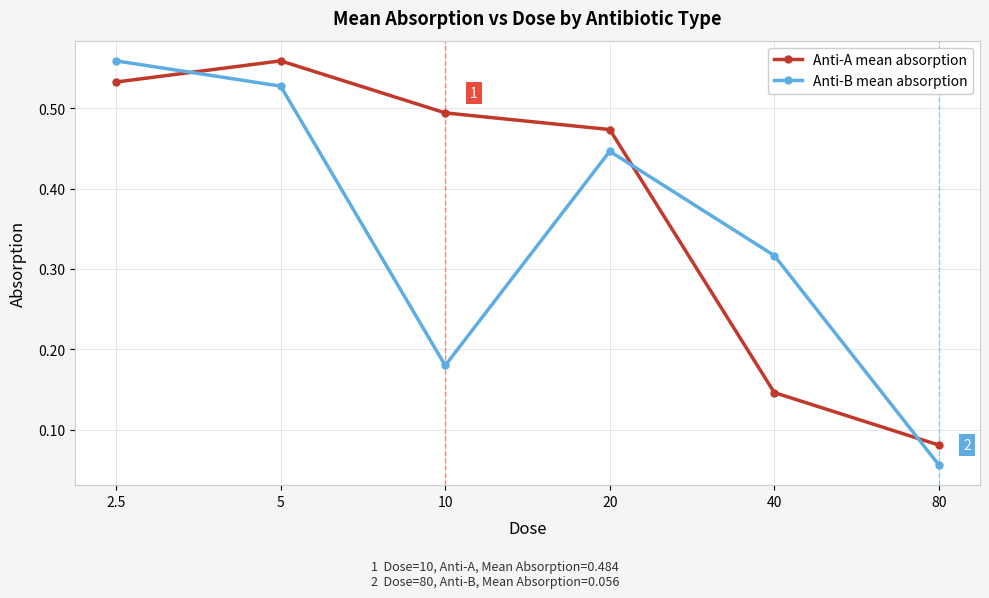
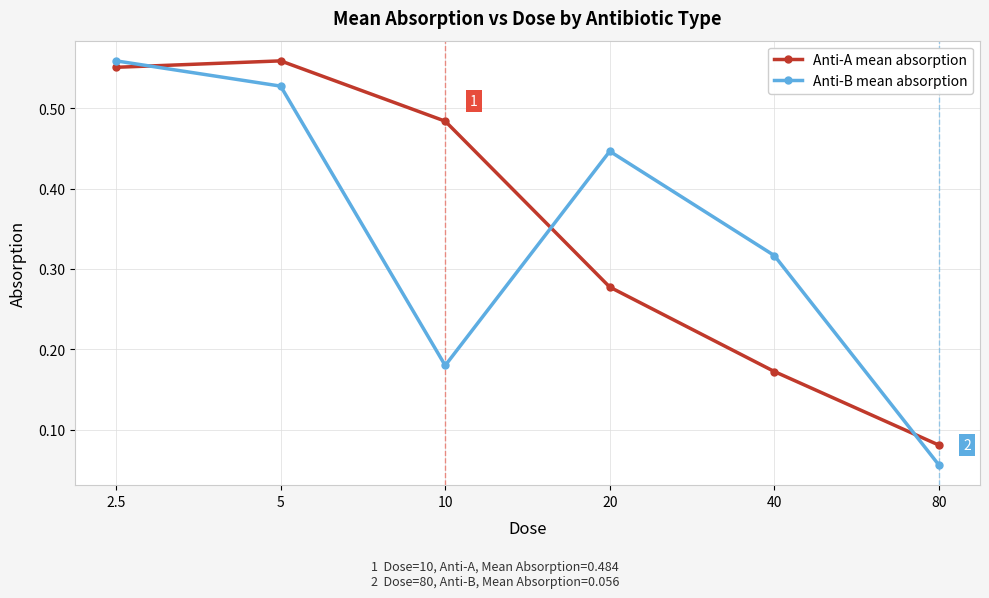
  {
    "Anti-A mean absorption": {
-     "2.5": 0.53,
+     "2.5": 0.55,
      "5": 0.56,
-     "10": 0.49,
-     "20": 0.47,
-     "40": 0.15
+     "10": 0.48,
+     "20": 0.28,
+     "40": 0.17
    },
    "Anti-B mean absorption": {
      "2.5": 0.56,
      "5": 0.53,
      "10": 0.18,
      "20": 0.45,
      "40": 0.32,
      "80": 0.06
    }
  }
